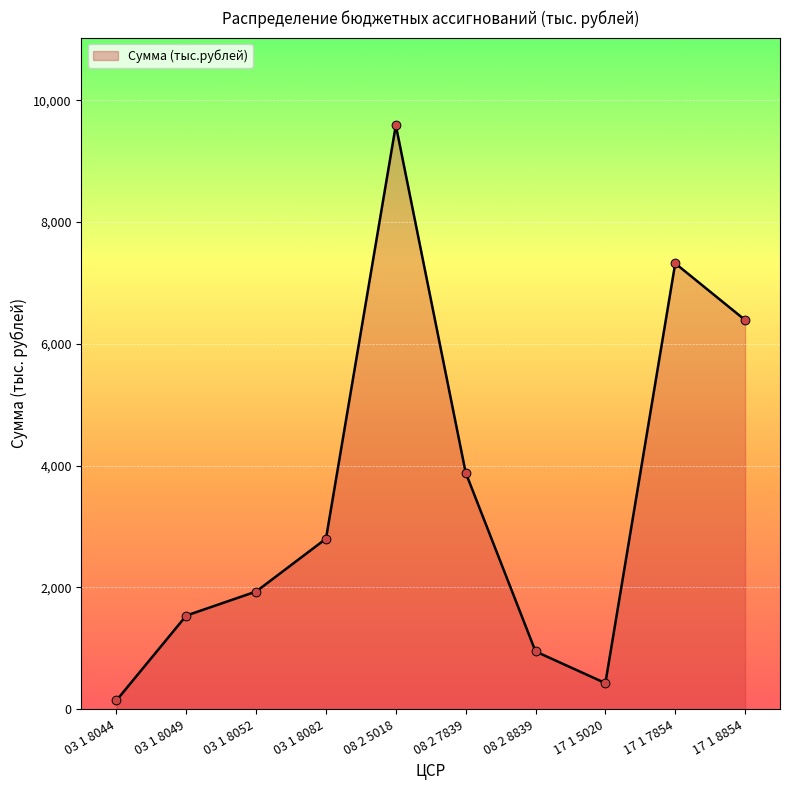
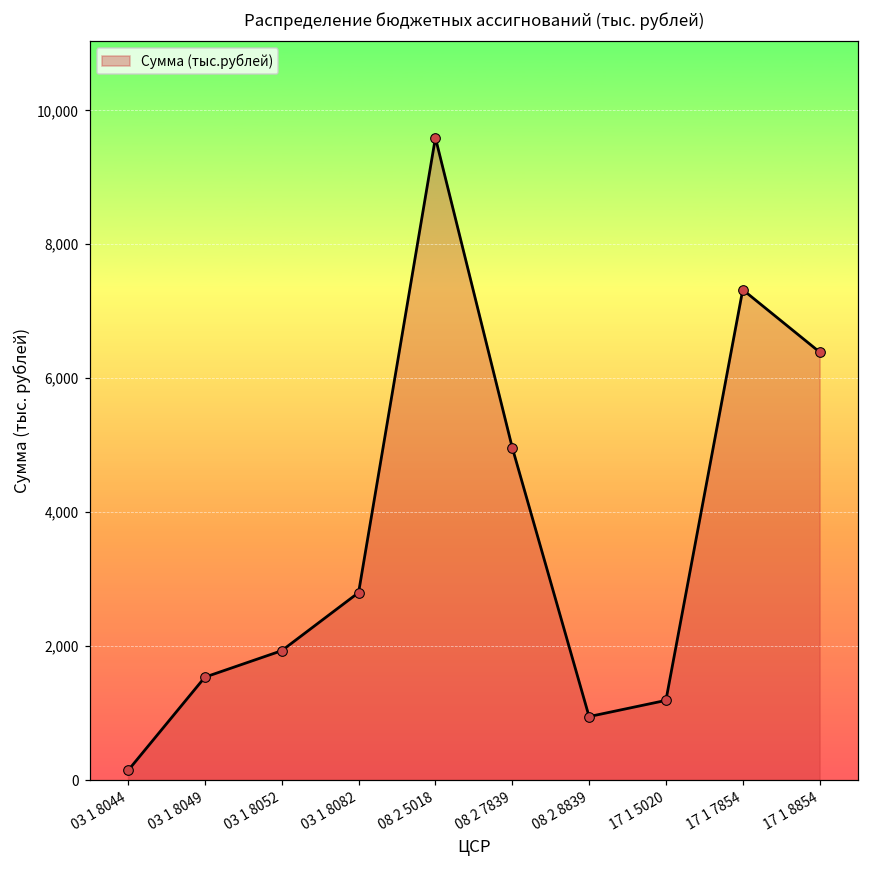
  {
    "03 1 8044": "100",
    "03 1 8049": "1,500",
    "03 1 8052": "1,900",
    "03 1 8082": "2,800",
    "08 2 5018": "9,600",
-   "08 2 7839": "3,900",
+   "08 2 7839": "5,000",
    "08 2 8839": "900",
-   "17 1 5020": "400",
+   "17 1 5020": "1,200",
    "17 1 7854": "7,300",
    "17 1 8854": "6,400"
  }
